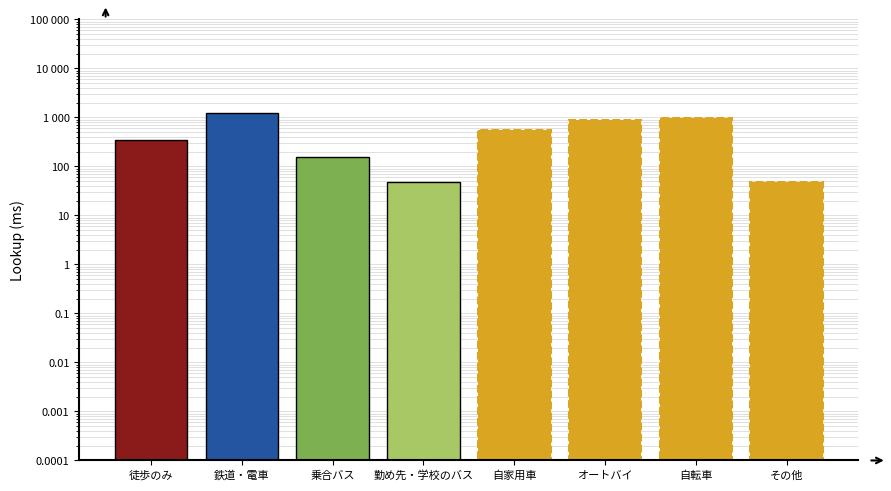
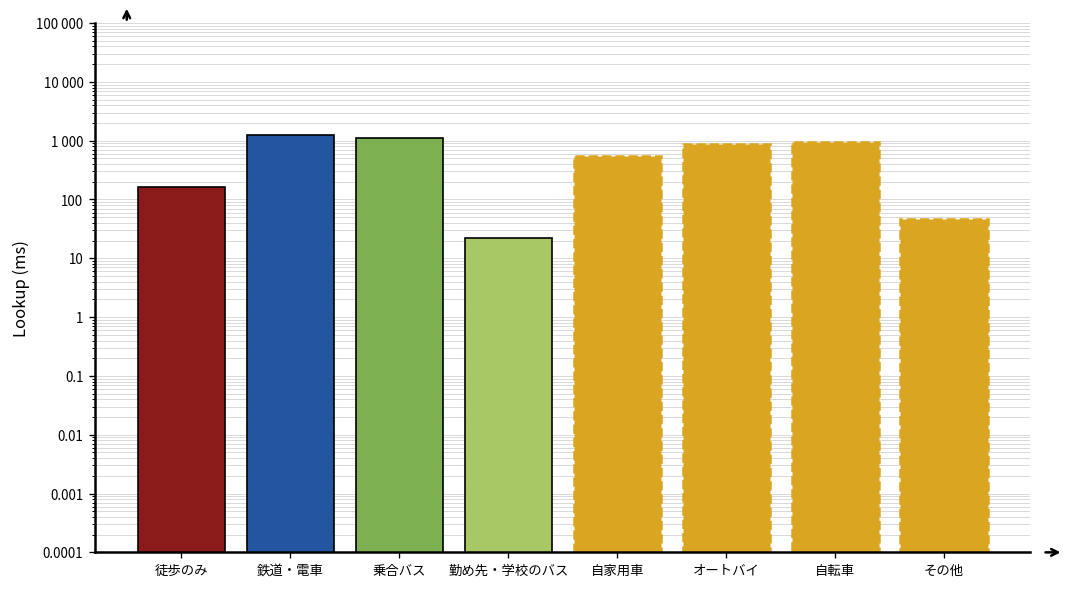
  {
-   "徒歩のみ": 300,
+   "徒歩のみ": 160,
    "鉄道・電車": 1200,
-   "乗合バス": 160,
-   "勤め先・学校のバス": 50,
+   "乗合バス": 1100,
+   "勤め先・学校のバス": 20,
    "自家用車": 600,
    "オートバイ": 900,
    "自転車": 1000,
    "その他": 50
  }
